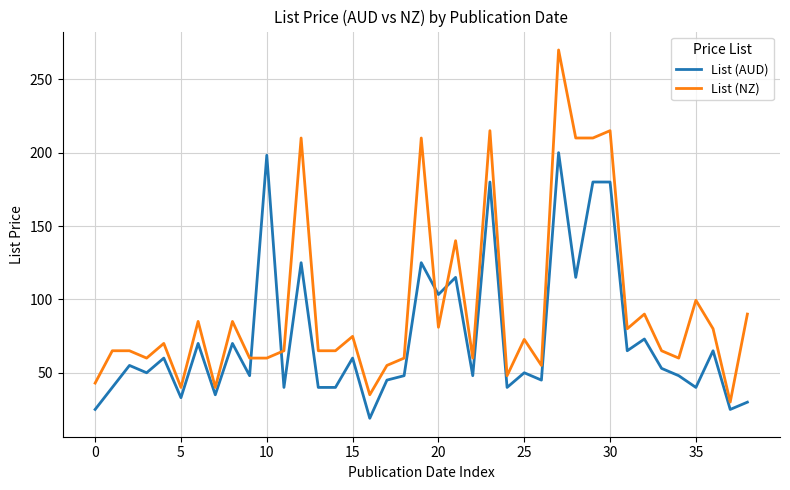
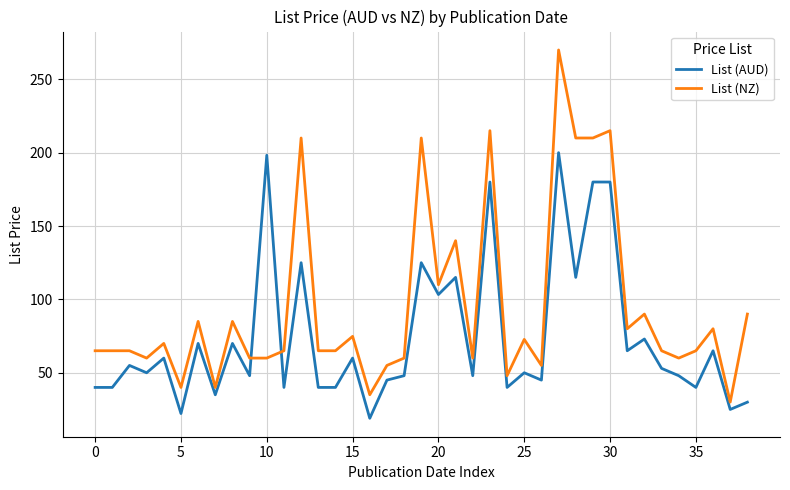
  {
    "List (AUD)": {
-     "0": 25,
-     "5": 33,
+     "0": 40,
+     "5": 22,
      "10": 198,
      "15": 60,
      "20": 103,
      "25": 50,
      "30": 180,
      "35": 40
    },
    "List (NZ)": {
-     "0": 43,
+     "0": 65,
      "5": 40,
      "10": 60,
      "15": 75,
-     "20": 81,
+     "20": 110,
      "25": 73,
      "30": 215,
-     "35": 99
+     "35": 65
    }
  }
